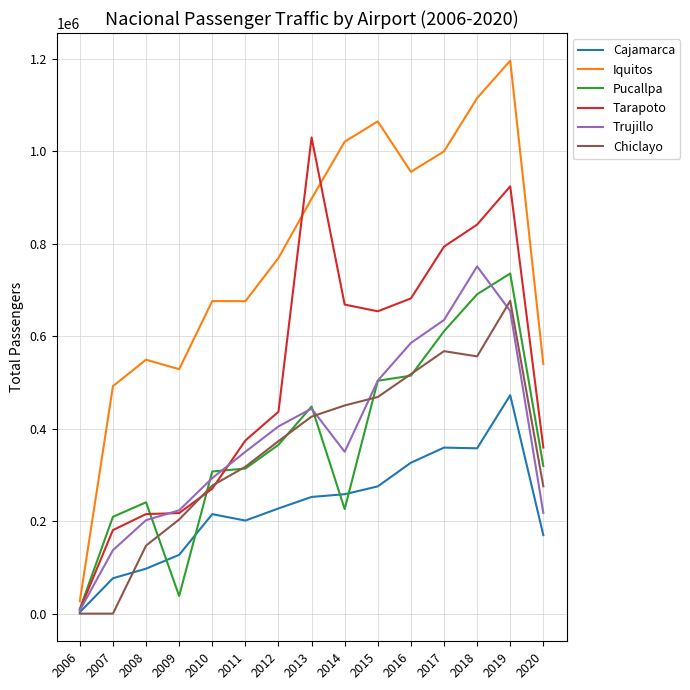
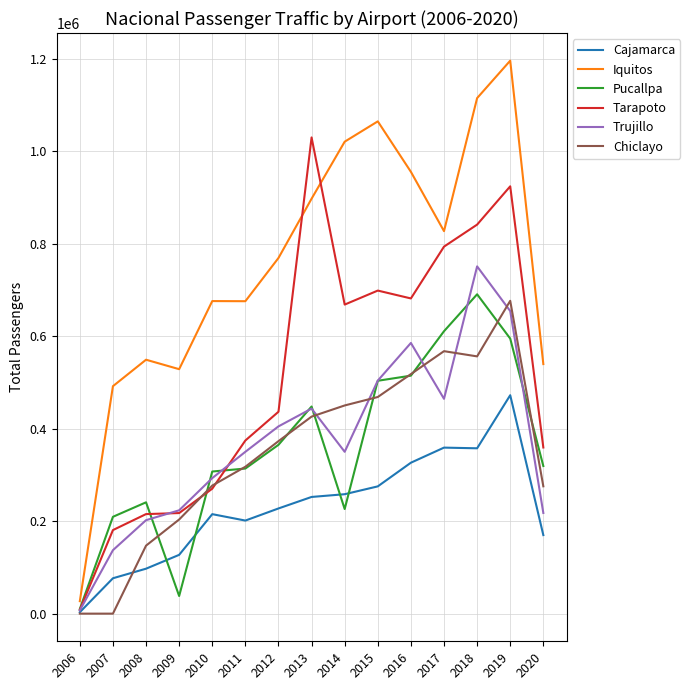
  {
    "Cajamarca": {
      "2007": 80000,
      "2008": 100000,
      "2009": 130000,
      "2010": 220000,
      "2011": 200000,
      "2012": 230000,
      "2013": 250000,
      "2014": 260000,
      "2015": 280000,
      "2016": 330000,
      "2017": 360000,
      "2018": 360000,
      "2019": 470000,
      "2020": 170000
    },
    "Iquitos": {
      "2006": 30000,
      "2007": 490000,
      "2008": 550000,
      "2009": 530000,
      "2010": 680000,
      "2011": 680000,
      "2012": 770000,
      "2013": 900000,
      "2014": 1020000,
      "2015": 1060000,
      "2016": 960000,
-     "2017": 1000000,
+     "2017": 830000,
      "2018": 1110000,
      "2019": 1200000,
      "2020": 540000
    },
    "Pucallpa": {
      "2007": 210000,
      "2008": 240000,
      "2009": 40000,
      "2010": 310000,
      "2012": 360000,
      "2014": 230000,
      "2017": 610000,
      "2018": 690000,
-     "2019": 740000,
+     "2019": 590000,
      "2020": 320000
    },
    "Tarapoto": {
      "2007": 180000,
      "2008": 220000,
      "2009": 220000,
      "2010": 270000,
      "2011": 370000,
      "2012": 440000,
      "2013": 1030000,
      "2014": 670000,
-     "2015": 650000,
+     "2015": 700000,
      "2016": 680000,
      "2017": 790000,
      "2018": 840000,
      "2019": 920000,
      "2020": 360000
    },
    "Trujillo": {
      "2007": 140000,
      "2008": 200000,
      "2009": 220000,
      "2010": 290000,
      "2011": 350000,
      "2012": 400000,
      "2014": 350000,
      "2016": 590000,
-     "2017": 630000,
+     "2017": 460000,
      "2018": 750000,
      "2019": 650000,
      "2020": 220000
    },
    "Chiclayo": {
      "2007": 0,
      "2008": 150000,
      "2009": 200000,
      "2010": 280000,
      "2012": 370000,
      "2013": 430000,
      "2014": 450000,
      "2015": 470000,
      "2017": 570000,
      "2018": 560000,
      "2019": 680000,
      "2020": 280000
    }
  }
